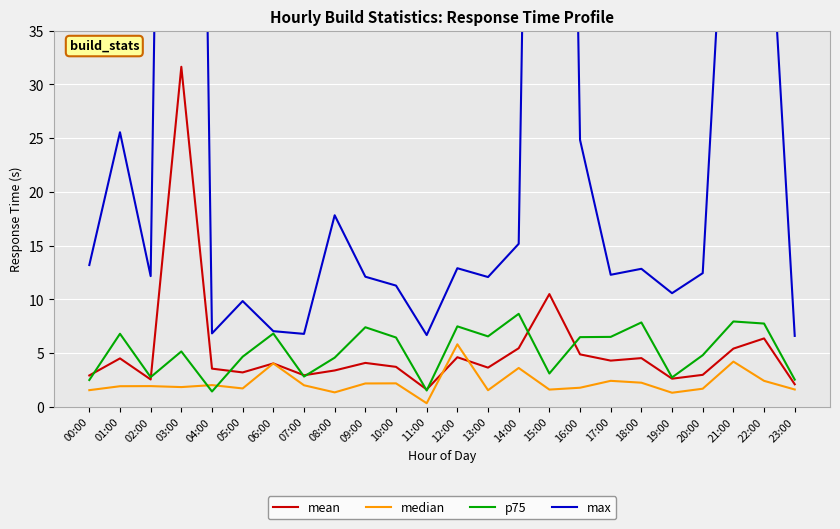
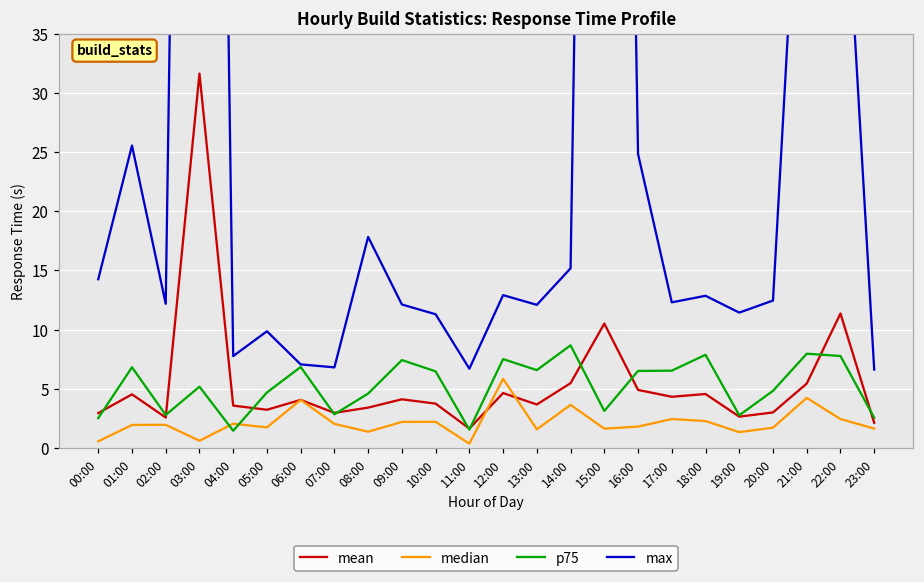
  {
    "mean": {
      "00:00": 2.9,
      "01:00": 4.5,
      "03:00": 31.6,
      "04:00": 3.6,
      "05:00": 3.2,
      "08:00": 3.4,
      "09:00": 4.1,
      "10:00": 3.7,
      "12:00": 4.6,
      "13:00": 3.7,
      "14:00": 5.5,
      "15:00": 10.5,
      "16:00": 4.9,
      "17:00": 4.3,
      "18:00": 4.5,
      "20:00": 3.0,
      "21:00": 5.4,
-     "22:00": 6.4,
+     "22:00": 11.4,
      "23:00": 2.1
    },
    "median": {
-     "00:00": 1.6,
+     "00:00": 0.5,
      "01:00": 1.9,
      "02:00": 1.9,
-     "03:00": 1.9,
+     "03:00": 0.6,
      "04:00": 2.0,
      "05:00": 1.7,
      "07:00": 2.0,
      "08:00": 1.4,
      "09:00": 2.2,
      "10:00": 2.2,
      "11:00": 0.3,
      "12:00": 5.8,
      "13:00": 1.6,
      "14:00": 3.6,
      "15:00": 1.6,
      "16:00": 1.8,
      "17:00": 2.4,
      "18:00": 2.3,
      "19:00": 1.3,
      "20:00": 1.7,
      "21:00": 4.2,
      "22:00": 2.4,
      "23:00": 1.6
    },
    "p75": {
      "00:00": 2.5,
      "01:00": 6.8,
      "03:00": 5.2,
      "04:00": 1.4,
      "05:00": 4.7,
      "08:00": 4.6,
      "09:00": 7.4,
      "10:00": 6.5,
      "12:00": 7.5,
      "13:00": 6.6,
      "14:00": 8.7,
      "15:00": 3.1,
      "16:00": 6.5,
      "17:00": 6.5,
      "18:00": 7.9,
      "20:00": 4.8,
      "21:00": 8.0,
      "22:00": 7.8,
      "23:00": 2.5
    },
    "max": {
-     "00:00": 13.2,
+     "00:00": 14.3,
      "01:00": 25.6,
      "02:00": 12.2,
-     "04:00": 6.8,
+     "04:00": 7.8,
      "05:00": 9.9,
      "07:00": 6.8,
      "08:00": 17.8,
      "09:00": 12.1,
      "10:00": 11.3,
      "11:00": 6.7,
      "12:00": 12.9,
      "13:00": 12.1,
      "14:00": 15.2,
      "16:00": 24.8,
      "17:00": 12.3,
      "18:00": 12.9,
-     "19:00": 10.6,
+     "19:00": 11.4,
      "20:00": 12.5,
      "23:00": 6.6
    }
  }
